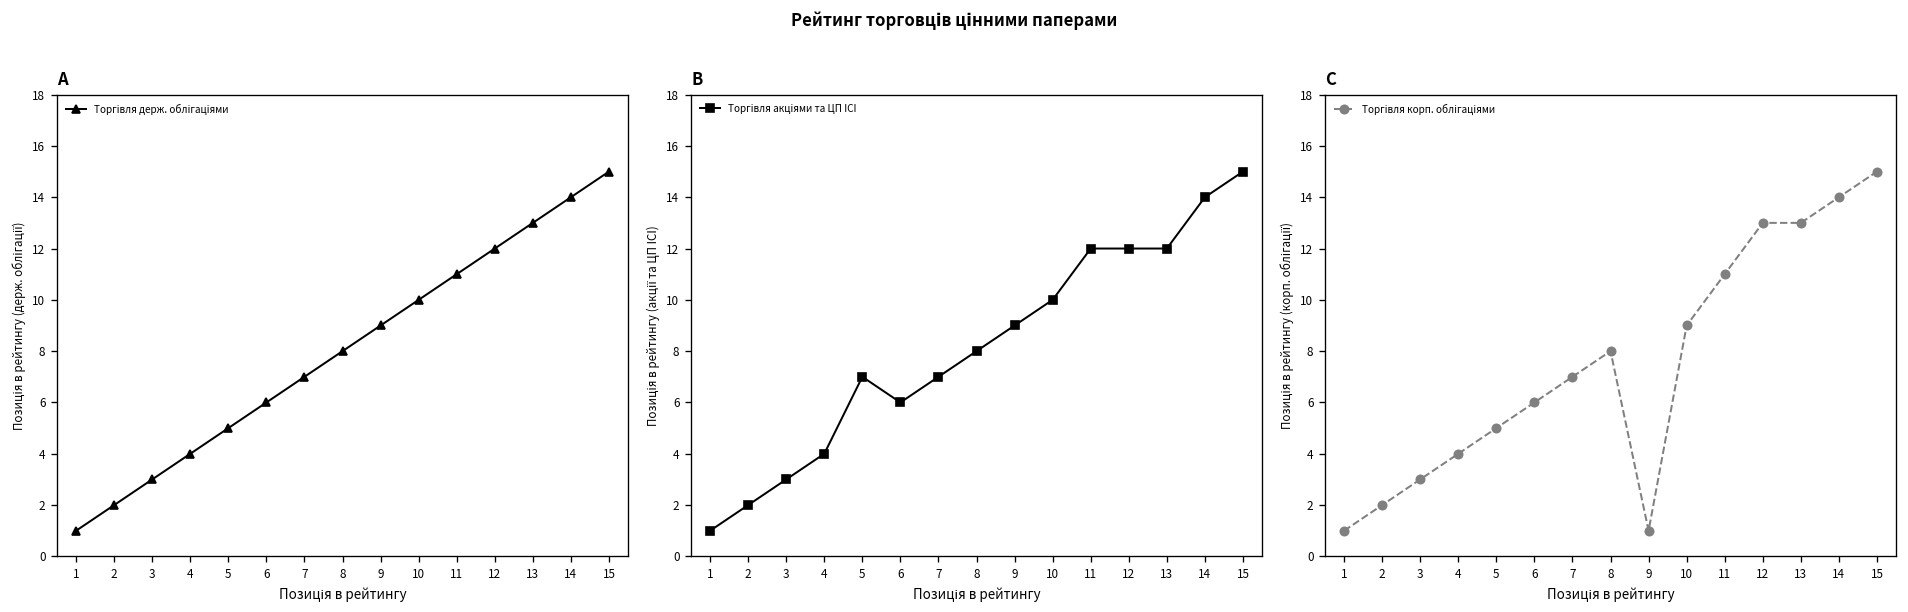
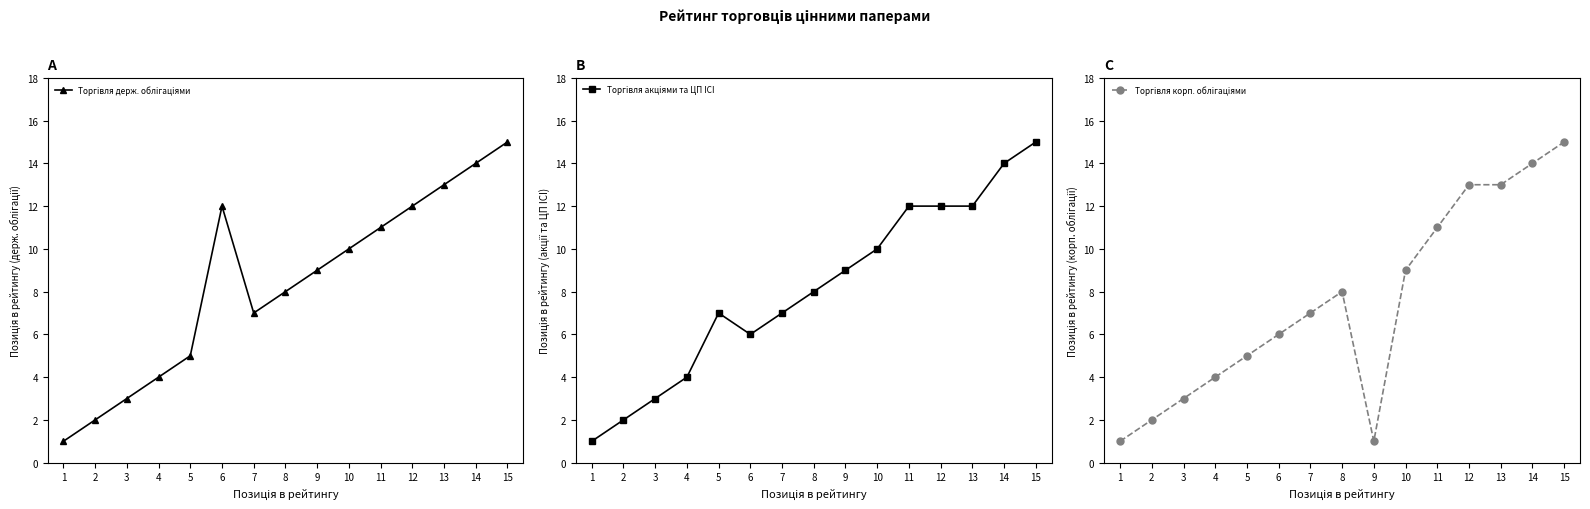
  {
    "A": {
      "1": 1,
      "2": 2,
      "3": 3,
      "4": 4,
      "5": 5,
-     "6": 6,
+     "6": 12,
      "7": 7,
      "8": 8,
      "9": 9,
      "10": 10,
      "11": 11,
      "12": 12,
      "13": 13,
      "14": 14,
      "15": 15
    },
    "B": {
      "1": 1.0,
      "2": 2.0,
      "3": 3.0,
      "4": 4.0,
      "5": 7.0,
      "6": 6.0,
      "7": 7.0,
      "8": 8.0,
      "9": 9.0,
      "10": 10.0,
      "11": 12.0,
      "12": 12.0,
      "13": 12.0,
      "14": 14.0,
      "15": 15.0
    },
    "C": {
      "1": 1.0,
      "2": 2.0,
      "3": 3.0,
      "4": 4.0,
      "5": 5.0,
      "6": 6.0,
      "7": 7.0,
      "8": 8.0,
      "9": 1.0,
      "10": 9.0,
      "11": 11.0,
      "12": 13.0,
      "13": 13.0,
      "14": 14.0,
      "15": 15.0
    }
  }
